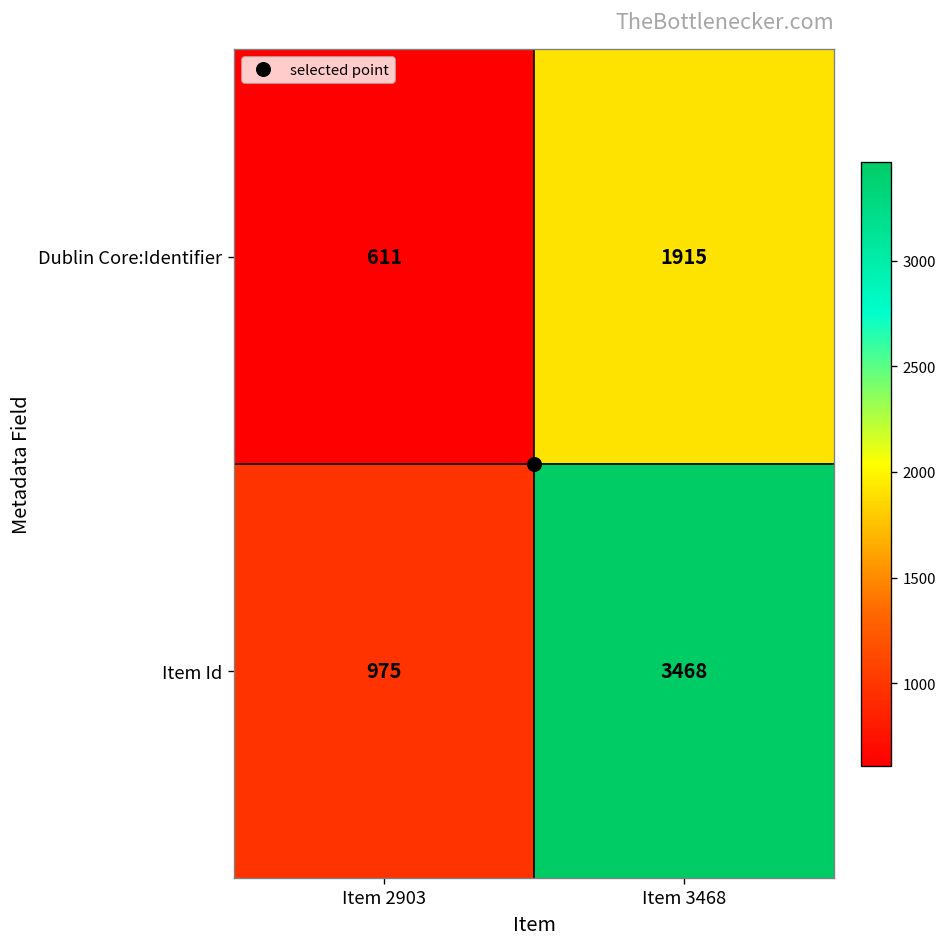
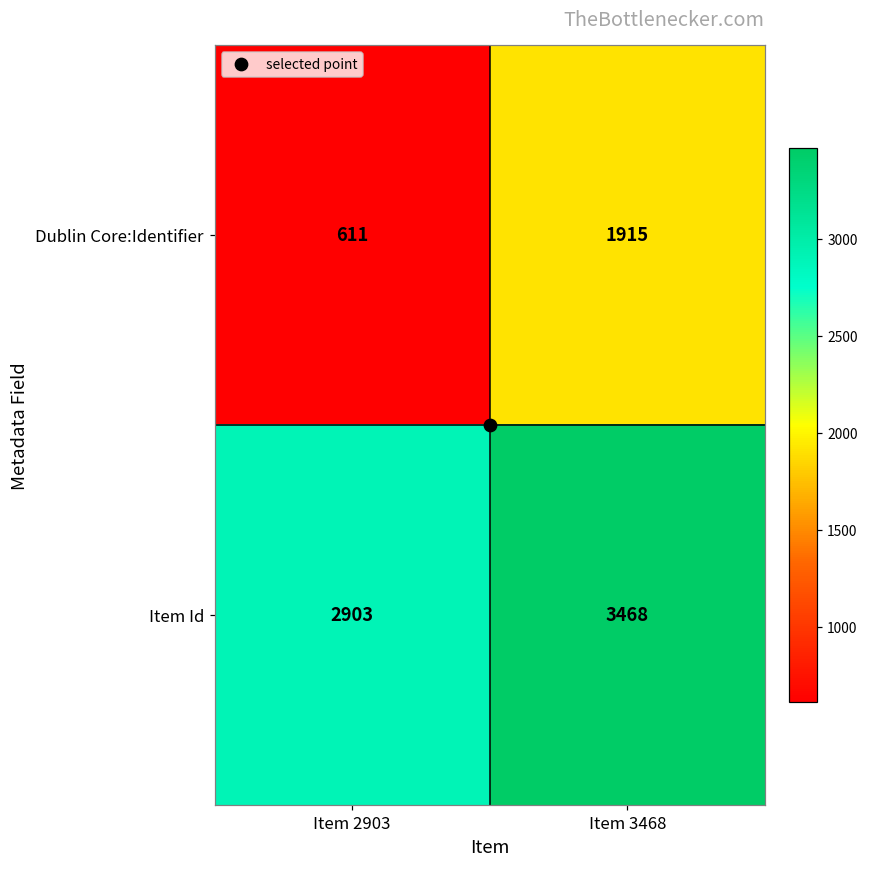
  {
    "Dublin Core:Identifier": {
      "Item 2903": 611,
      "Item 3468": 1915
    },
    "Item Id": {
-     "Item 2903": 975,
+     "Item 2903": 2903,
      "Item 3468": 3468
    }
  }
